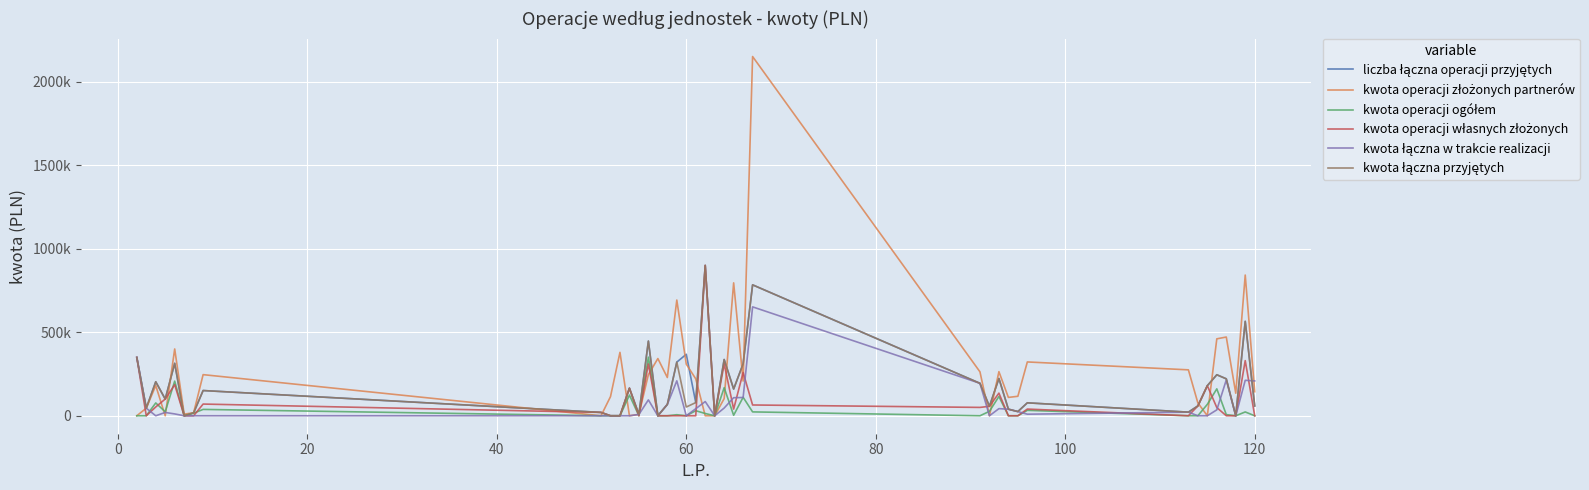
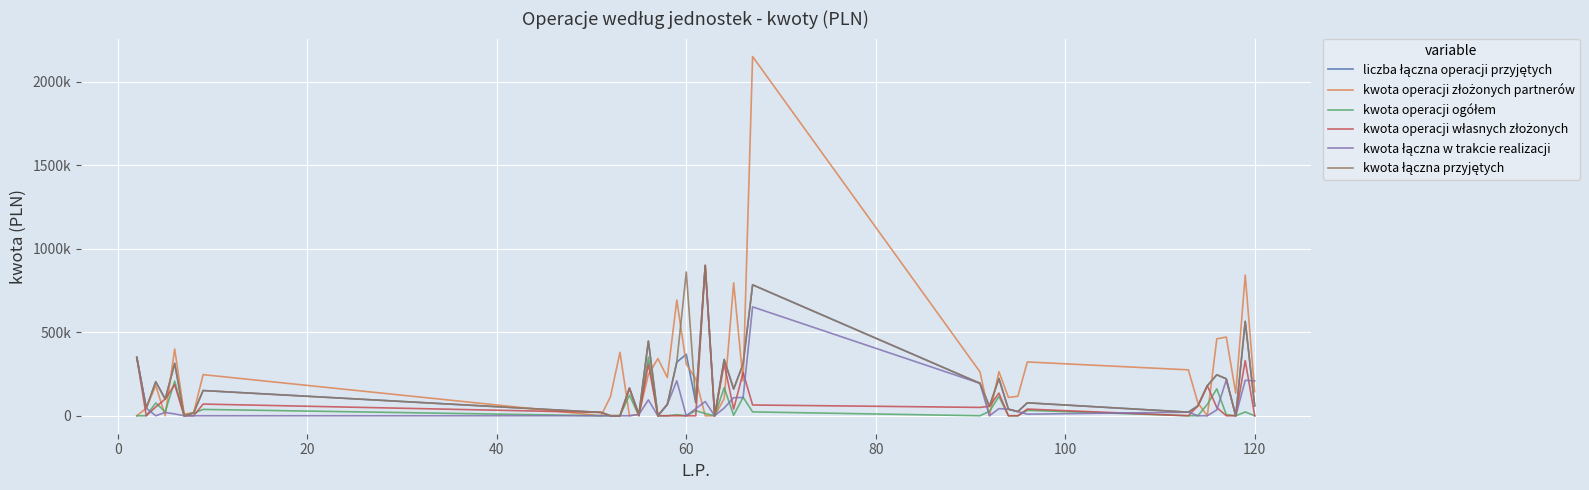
  {
    "kwota łączna przyjętych": {
-     "60": 50000
+     "60": 860000
    }
  }
